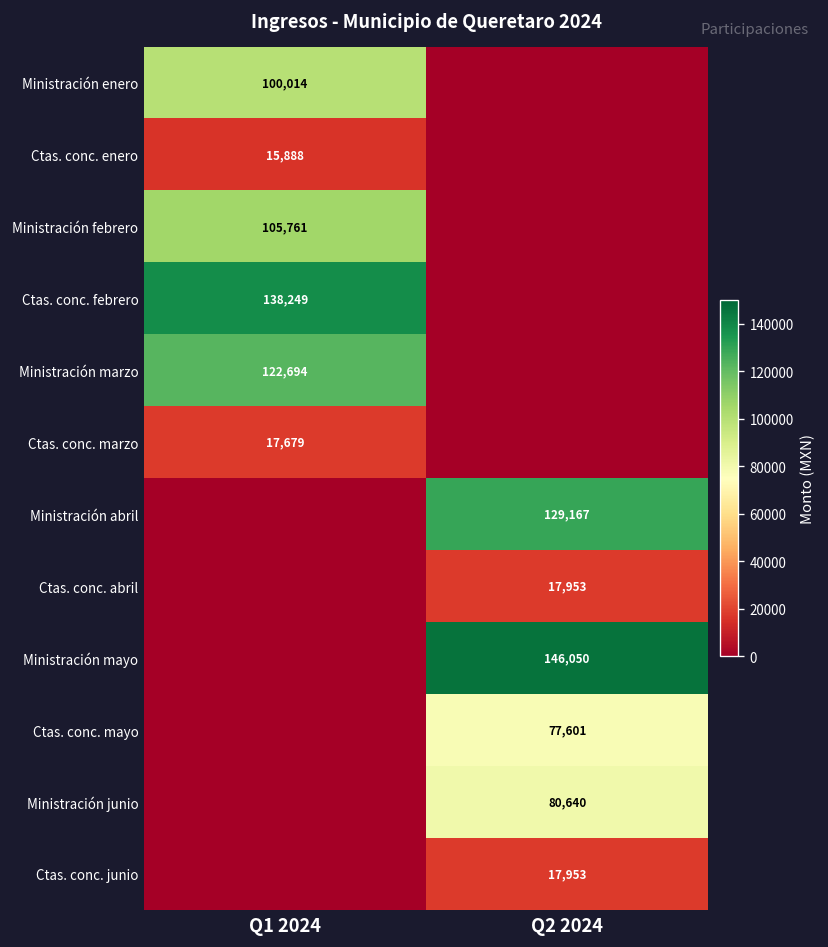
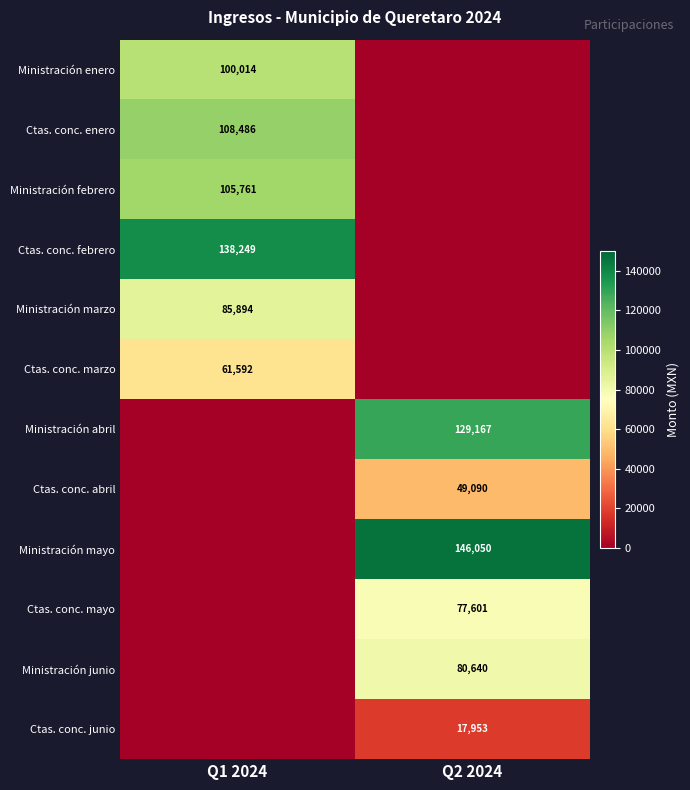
  {
    "Ministración enero": {
      "Q1 2024": "100,014"
    },
    "Ctas. conc. enero": {
-     "Q1 2024": "15,888"
+     "Q1 2024": "108,486"
    },
    "Ministración febrero": {
      "Q1 2024": "105,761"
    },
    "Ctas. conc. febrero": {
      "Q1 2024": "138,249"
    },
    "Ministración marzo": {
-     "Q1 2024": "122,694"
+     "Q1 2024": "85,894"
    },
    "Ctas. conc. marzo": {
-     "Q1 2024": "17,679"
+     "Q1 2024": "61,592"
    },
    "Ministración abril": {
      "Q2 2024": "129,167"
    },
    "Ctas. conc. abril": {
-     "Q2 2024": "17,953"
+     "Q2 2024": "49,090"
    },
    "Ministración mayo": {
      "Q2 2024": "146,050"
    },
    "Ctas. conc. mayo": {
      "Q2 2024": "77,601"
    },
    "Ministración junio": {
      "Q2 2024": "80,640"
    },
    "Ctas. conc. junio": {
      "Q2 2024": "17,953"
    }
  }
